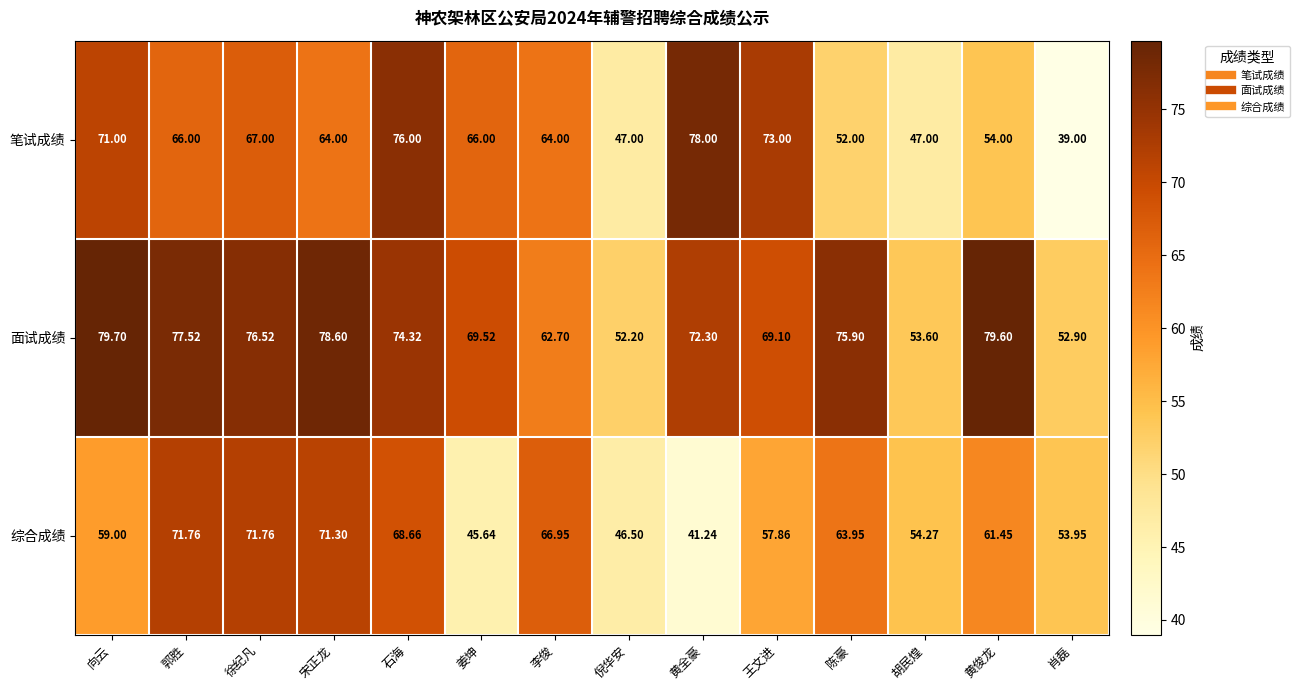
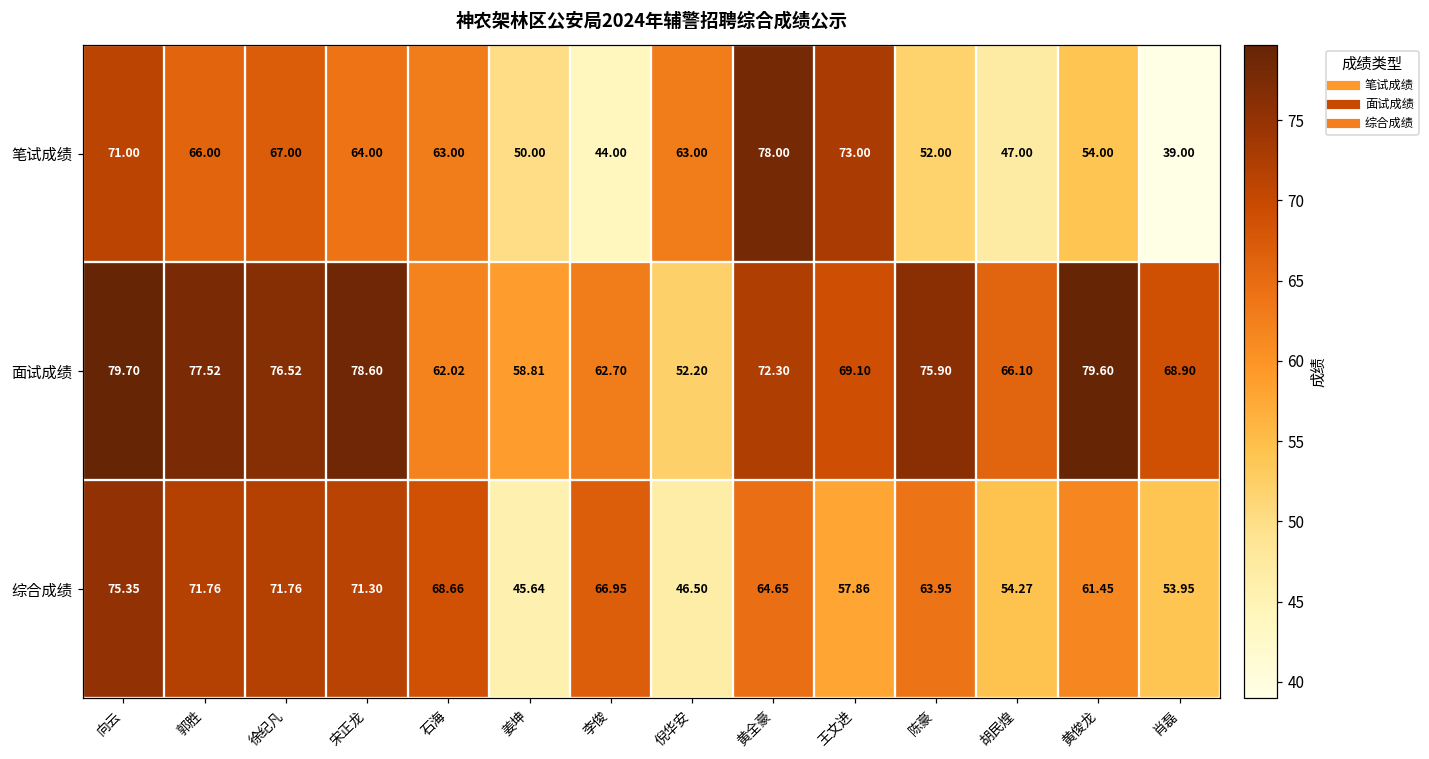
  {
    "笔试成绩": {
      "向云": 71.00,
      "郭胜": 66.00,
      "徐纪凡": 67.00,
      "宋正龙": 64.00,
-     "石海": 76.00,
-     "姜坤": 66.00,
-     "李俊": 64.00,
-     "倪华安": 47.00,
+     "石海": 63.00,
+     "姜坤": 50.00,
+     "李俊": 44.00,
+     "倪华安": 63.00,
      "黄全豪": 78.00,
      "王文进": 73.00,
      "陈豪": 52.00,
      "胡民煌": 47.00,
      "黄俊龙": 54.00,
      "肖磊": 39.00
    },
    "面试成绩": {
      "向云": 79.70,
      "郭胜": 77.52,
      "徐纪凡": 76.52,
      "宋正龙": 78.60,
-     "石海": 74.32,
-     "姜坤": 69.52,
+     "石海": 62.02,
+     "姜坤": 58.81,
      "李俊": 62.70,
      "倪华安": 52.20,
      "黄全豪": 72.30,
      "王文进": 69.10,
      "陈豪": 75.90,
-     "胡民煌": 53.60,
+     "胡民煌": 66.10,
      "黄俊龙": 79.60,
-     "肖磊": 52.90
+     "肖磊": 68.90
    },
    "综合成绩": {
-     "向云": 59.00,
+     "向云": 75.35,
      "郭胜": 71.76,
      "徐纪凡": 71.76,
      "宋正龙": 71.30,
      "石海": 68.66,
      "姜坤": 45.64,
      "李俊": 66.95,
      "倪华安": 46.50,
-     "黄全豪": 41.24,
+     "黄全豪": 64.65,
      "王文进": 57.86,
      "陈豪": 63.95,
      "胡民煌": 54.27,
      "黄俊龙": 61.45,
      "肖磊": 53.95
    }
  }
